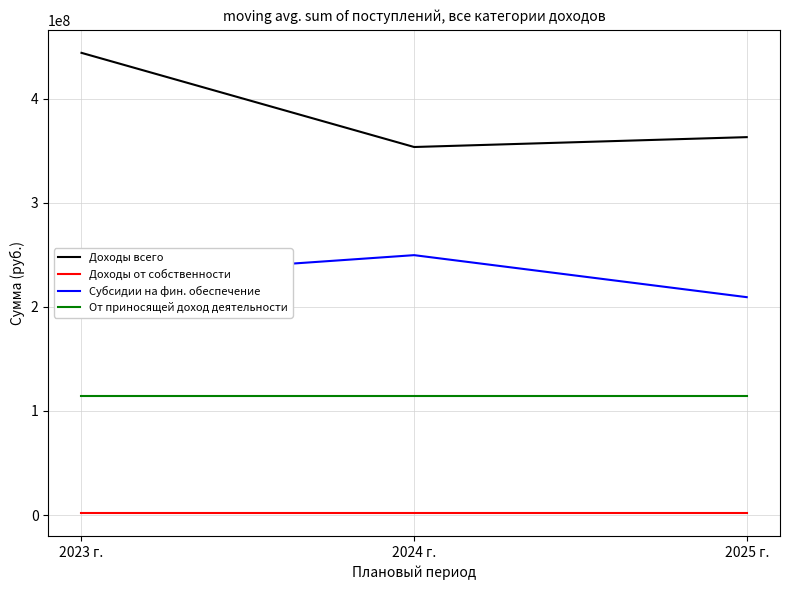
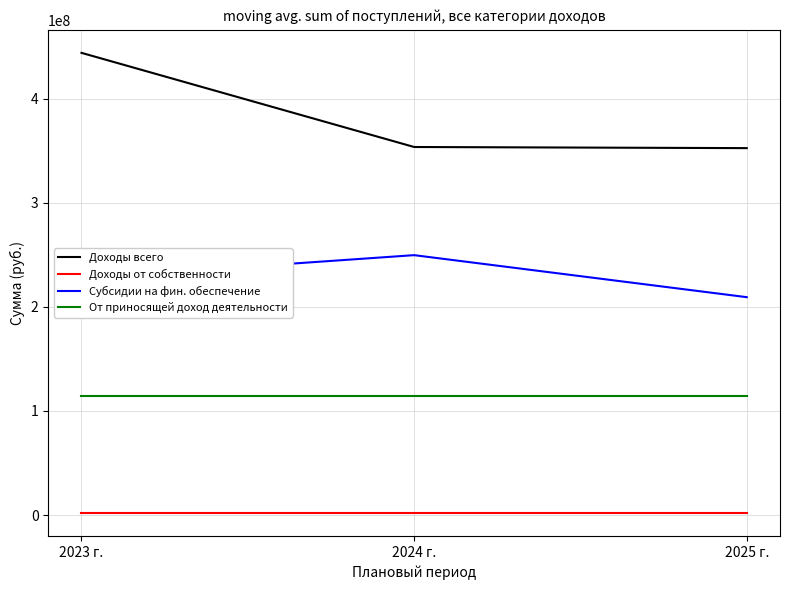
  {
    "Доходы всего": {
      "2023 г.": 444000000,
      "2024 г.": 354000000,
-     "2025 г.": 363000000
+     "2025 г.": 353000000
    },
    "Доходы от собственности": {
      "2023 г.": 2000000,
      "2024 г.": 2000000,
      "2025 г.": 2000000
    },
    "Субсидии на фин. обеспечение": {
      "2024 г.": 250000000,
      "2025 г.": 209000000
    },
    "От приносящей доход деятельности": {
      "2023 г.": 115000000,
      "2024 г.": 115000000,
      "2025 г.": 115000000
    }
  }
